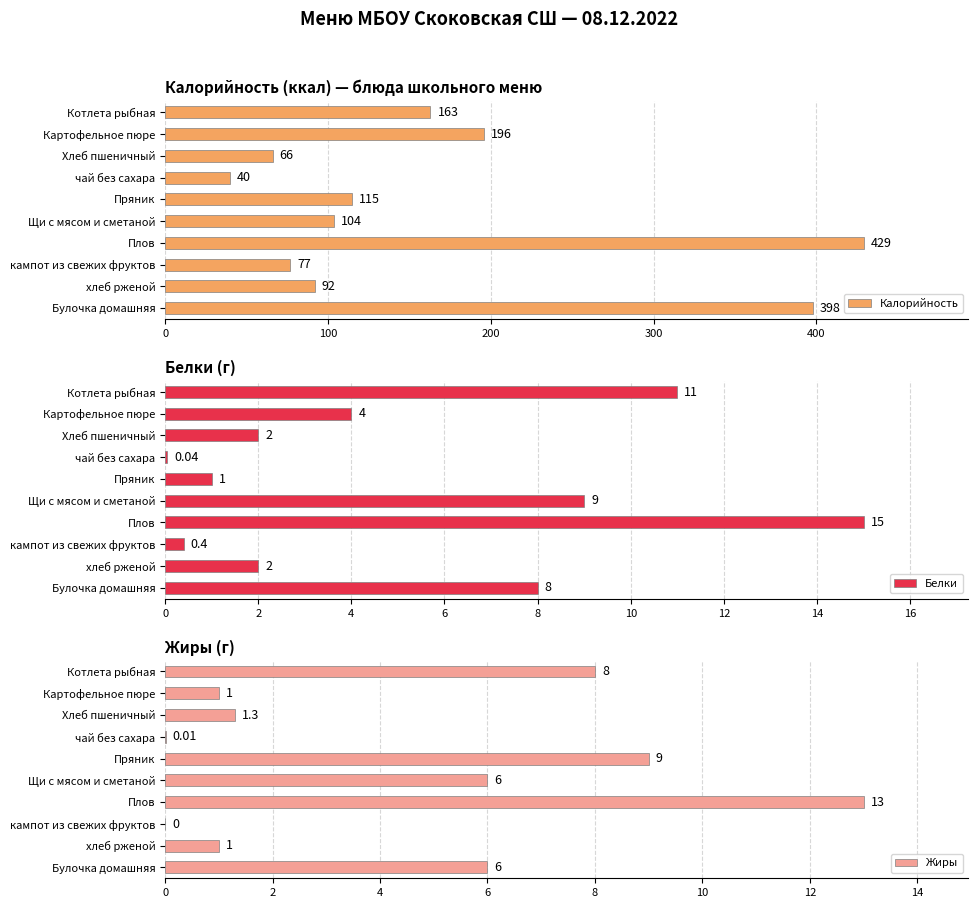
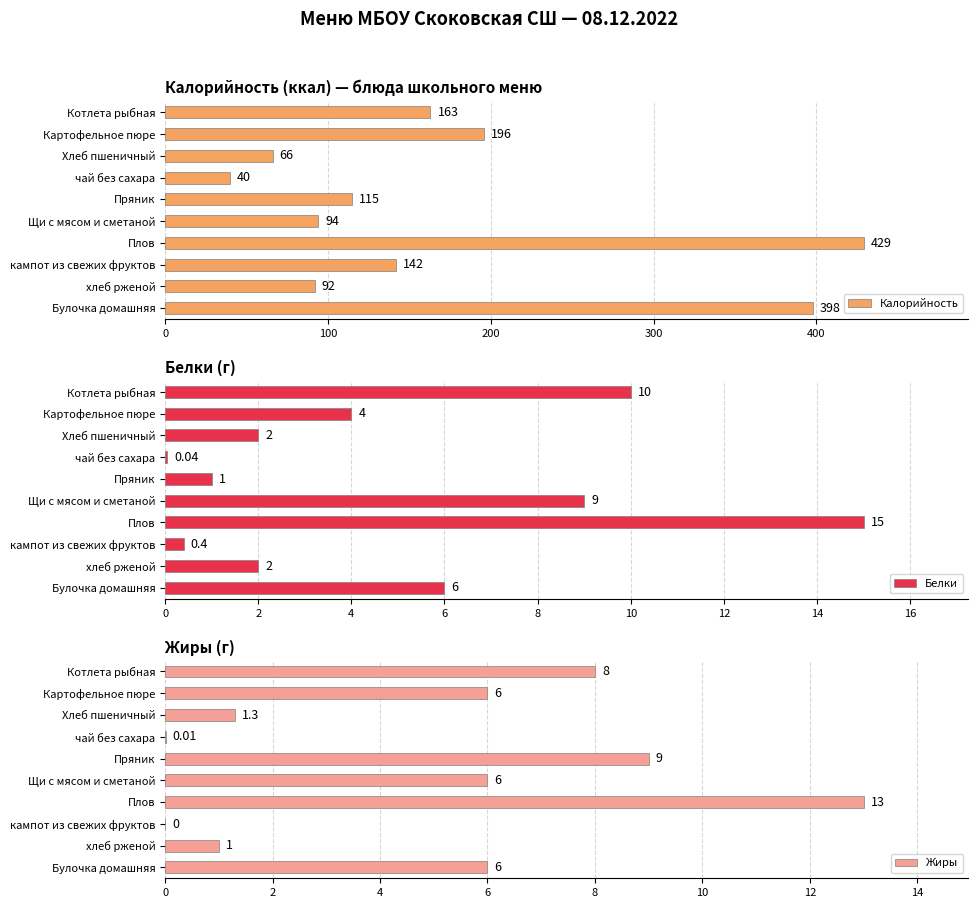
  {
    "Калорийность (ккал) — блюда школьного меню": {
      "Котлета рыбная": 163,
      "Картофельное пюре": 196,
      "Хлеб пшеничный": 66,
      "чай без сахара": 40,
      "Пряник": 115,
-     "Щи с мясом и сметаной": 104,
+     "Щи с мясом и сметаной": 94,
      "Плов": 429,
-     "кампот из свежих фруктов": 77,
+     "кампот из свежих фруктов": 142,
      "хлеб рженой": 92,
      "Булочка домашняя": 398
    },
    "Белки (г)": {
-     "Котлета рыбная": 11,
+     "Котлета рыбная": 10,
      "Картофельное пюре": 4,
      "Хлеб пшеничный": 2,
      "чай без сахара": 0.04,
      "Пряник": 1,
      "Щи с мясом и сметаной": 9,
      "Плов": 15,
      "кампот из свежих фруктов": 0.4,
      "хлеб рженой": 2,
-     "Булочка домашняя": 8
+     "Булочка домашняя": 6
    },
    "Жиры (г)": {
      "Котлета рыбная": 8,
-     "Картофельное пюре": 1,
+     "Картофельное пюре": 6,
      "Хлеб пшеничный": 1.3,
      "чай без сахара": 0.01,
      "Пряник": 9,
      "Щи с мясом и сметаной": 6,
      "Плов": 13,
      "кампот из свежих фруктов": 0,
      "хлеб рженой": 1,
      "Булочка домашняя": 6
    }
  }
